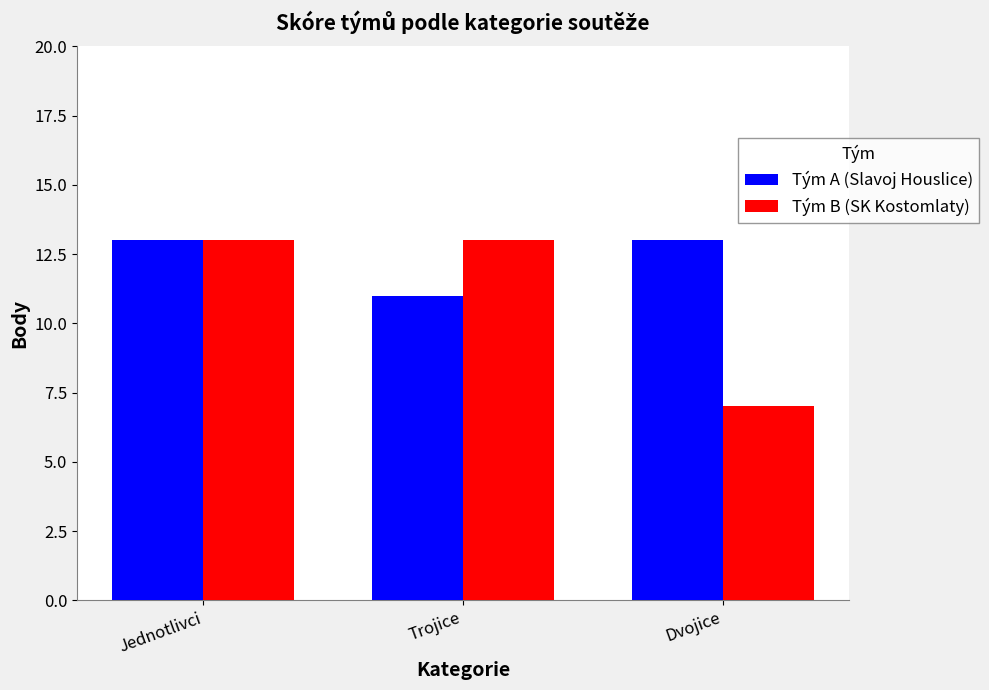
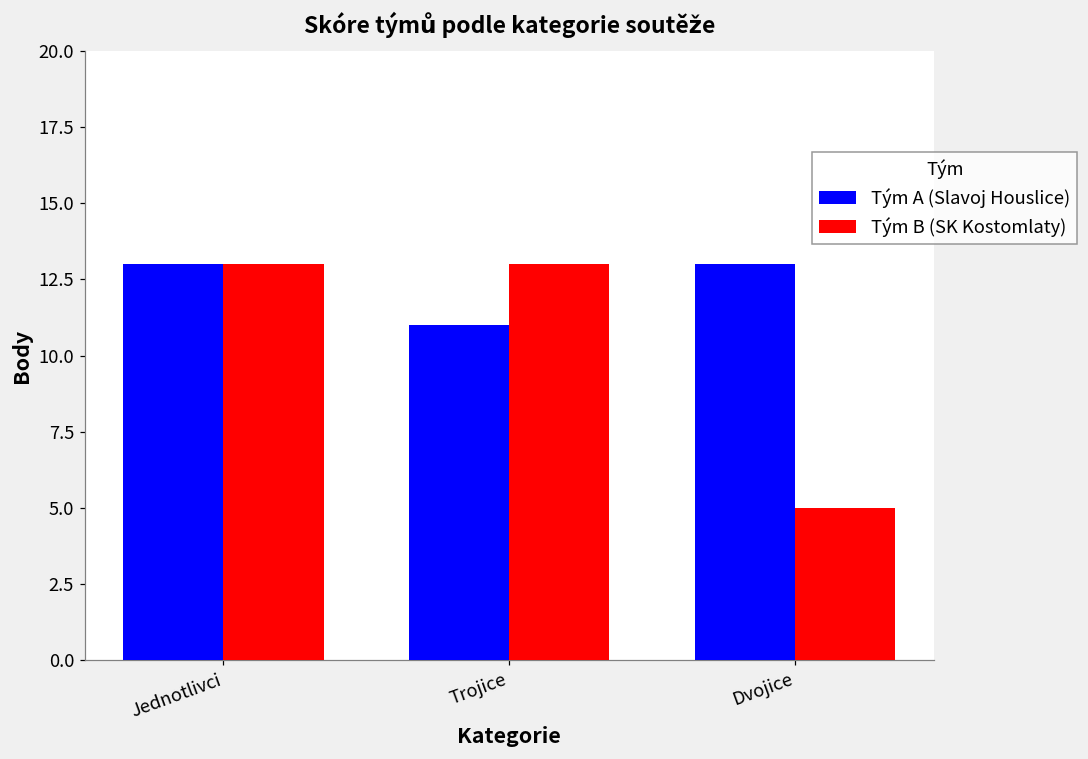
  {
    "Tým A (Slavoj Houslice)": {
      "Jednotlivci": 13,
      "Trojice": 11,
      "Dvojice": 13
    },
    "Tým B (SK Kostomlaty)": {
      "Jednotlivci": 13,
      "Trojice": 13,
-     "Dvojice": 7
+     "Dvojice": 5
    }
  }
